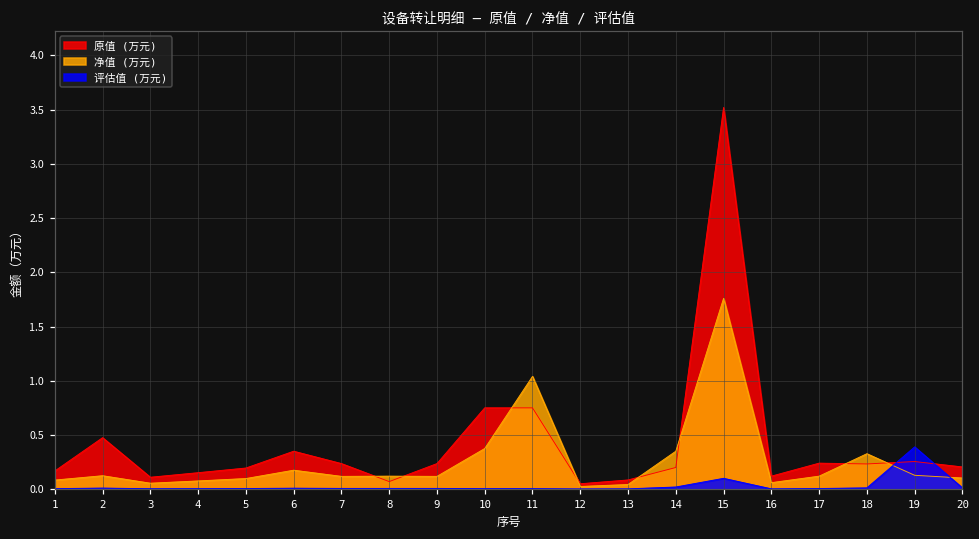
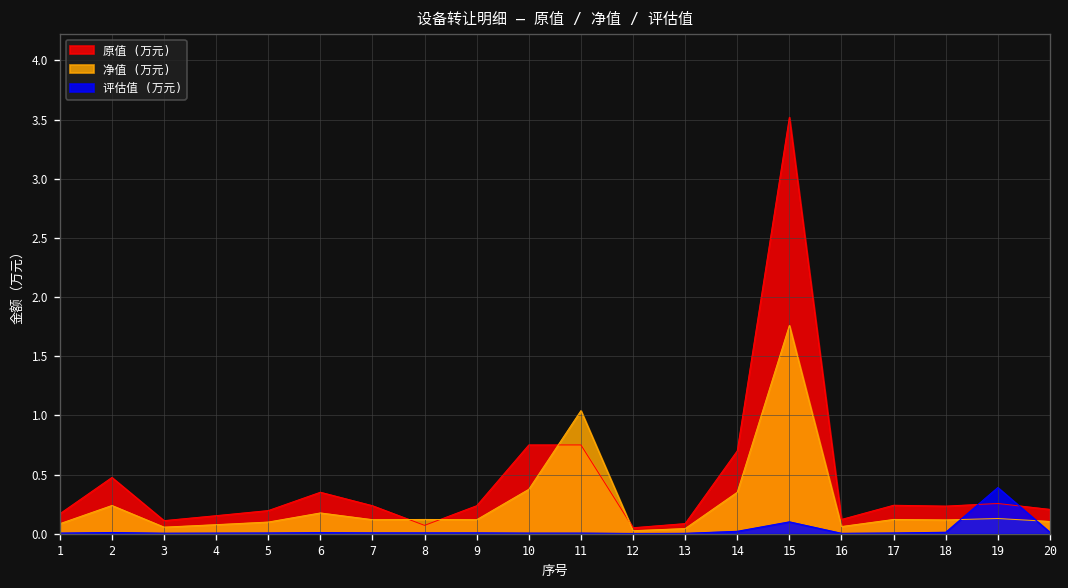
  {
    "原值 (万元)": {
      "1": 0.2,
      "2": 0.5,
      "3": 0.1,
      "4": 0.2,
      "5": 0.2,
      "6": 0.4,
      "7": 0.2,
      "8": 0.1,
      "9": 0.2,
      "10": 0.8,
      "11": 0.8,
      "13": 0.1,
-     "14": 0.2,
+     "14": 0.7,
      "15": 3.5,
      "16": 0.1,
      "17": 0.2,
      "18": 0.2,
      "19": 0.3,
      "20": 0.2
    },
    "净值 (万元)": {
      "1": 0.1,
-     "2": 0.1,
+     "2": 0.2,
      "3": 0.1,
      "4": 0.1,
      "5": 0.1,
      "6": 0.2,
      "7": 0.1,
      "8": 0.1,
      "9": 0.1,
      "10": 0.4,
      "11": 1.0,
      "13": 0.0,
      "14": 0.4,
      "15": 1.8,
      "16": 0.1,
      "17": 0.1,
-     "18": 0.3,
+     "18": 0.1,
      "19": 0.1,
      "20": 0.1
    },
    "评估值 (万元)": {
      "1": 0.0,
      "2": 0.0,
      "3": 0.0,
      "4": 0.0,
      "5": 0.0,
      "6": 0.0,
      "7": 0.0,
      "8": 0.0,
      "9": 0.0,
      "10": 0.0,
      "11": 0.0,
      "13": 0.0,
      "14": 0.0,
      "15": 0.1,
      "16": 0.0,
      "17": 0.0,
      "18": 0.0,
      "19": 0.4,
      "20": 0.0
    }
  }
